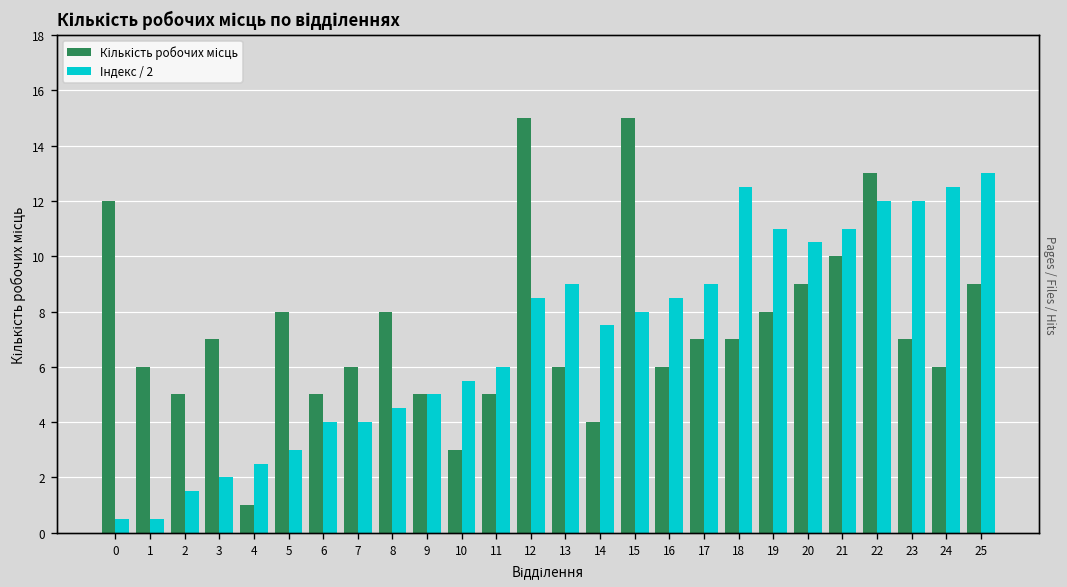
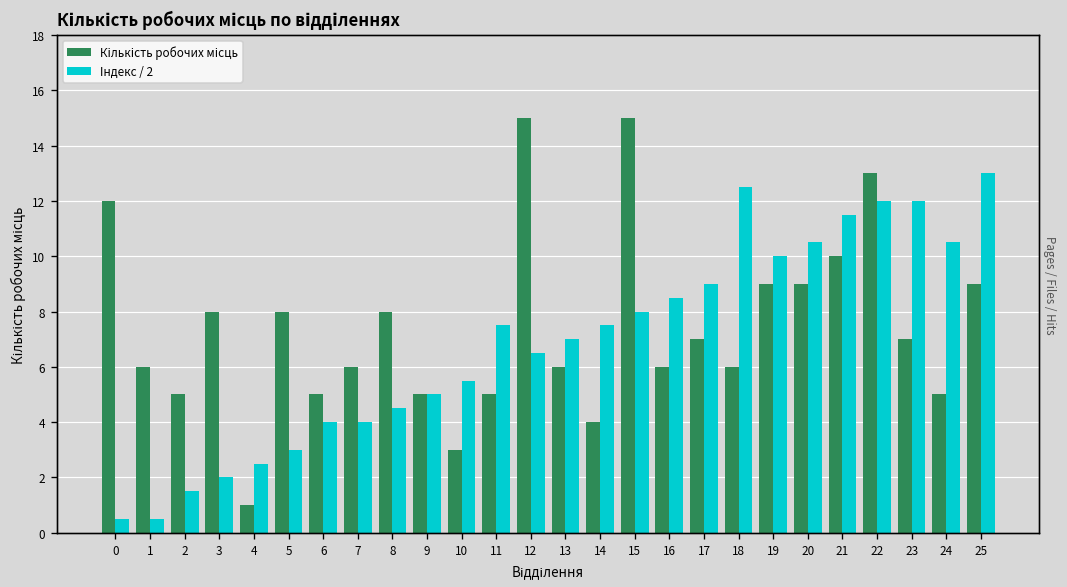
  {
    "Кількість робочих місць": {
      "0": 12,
      "1": 6,
      "2": 5,
-     "3": 7,
+     "3": 8,
      "4": 1,
      "5": 8,
      "6": 5,
      "7": 6,
      "8": 8,
      "9": 5,
      "10": 3,
      "11": 5,
      "12": 15,
      "13": 6,
      "14": 4,
      "15": 15,
      "16": 6,
      "17": 7,
-     "18": 7,
-     "19": 8,
+     "18": 6,
+     "19": 9,
      "20": 9,
      "21": 10,
      "22": 13,
      "23": 7,
-     "24": 6,
+     "24": 5,
      "25": 9
    },
    "Індекс / 2": {
      "0": 0.5,
      "1": 0.5,
      "2": 1.5,
      "3": 2.0,
      "4": 2.5,
      "5": 3.0,
      "6": 4.0,
      "7": 4.0,
      "8": 4.5,
      "9": 5.0,
      "10": 5.5,
-     "11": 6.0,
-     "12": 8.5,
-     "13": 9.0,
+     "11": 7.5,
+     "12": 6.5,
+     "13": 7.0,
      "14": 7.5,
      "15": 8.0,
      "16": 8.5,
      "17": 9.0,
      "18": 12.5,
-     "19": 11.0,
+     "19": 10.0,
      "20": 10.5,
-     "21": 11.0,
+     "21": 11.5,
      "22": 12.0,
      "23": 12.0,
-     "24": 12.5,
+     "24": 10.5,
      "25": 13.0
    }
  }
